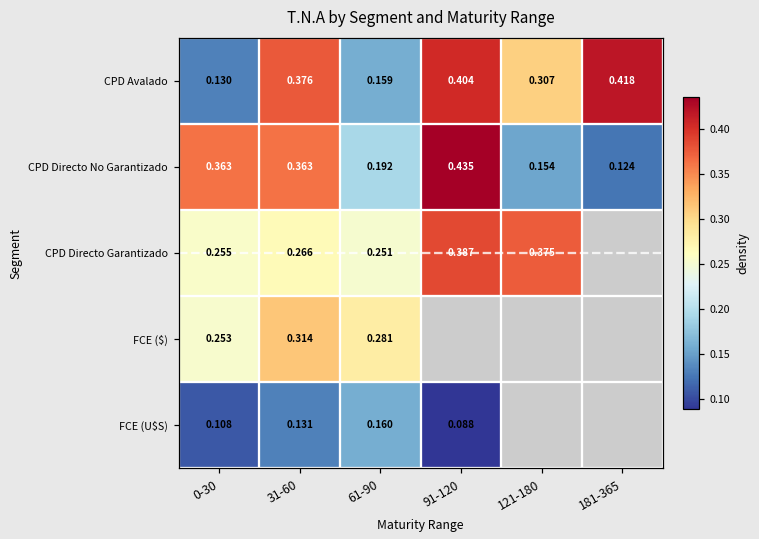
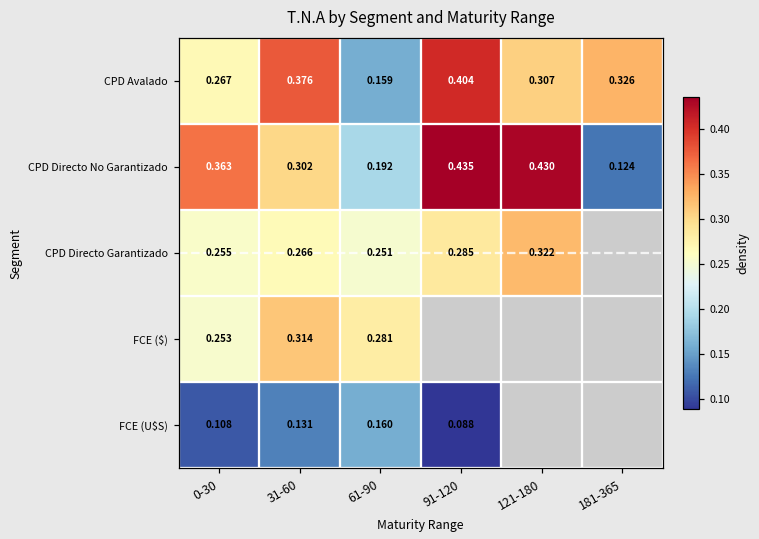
  {
    "CPD Avalado": {
-     "0-30": 0.130,
+     "0-30": 0.267,
      "31-60": 0.376,
      "61-90": 0.159,
      "91-120": 0.404,
      "121-180": 0.307,
-     "181-365": 0.418
+     "181-365": 0.326
    },
    "CPD Directo No Garantizado": {
      "0-30": 0.363,
-     "31-60": 0.363,
+     "31-60": 0.302,
      "61-90": 0.192,
      "91-120": 0.435,
-     "121-180": 0.154,
+     "121-180": 0.430,
      "181-365": 0.124
    },
    "CPD Directo Garantizado": {
      "0-30": 0.255,
      "31-60": 0.266,
      "61-90": 0.251,
-     "91-120": 0.387,
-     "121-180": 0.375
+     "91-120": 0.285,
+     "121-180": 0.322
    },
    "FCE ($)": {
      "0-30": 0.253,
      "31-60": 0.314,
      "61-90": 0.281
    },
    "FCE (U$S)": {
      "0-30": 0.108,
      "31-60": 0.131,
      "61-90": 0.160,
      "91-120": 0.088
    }
  }
